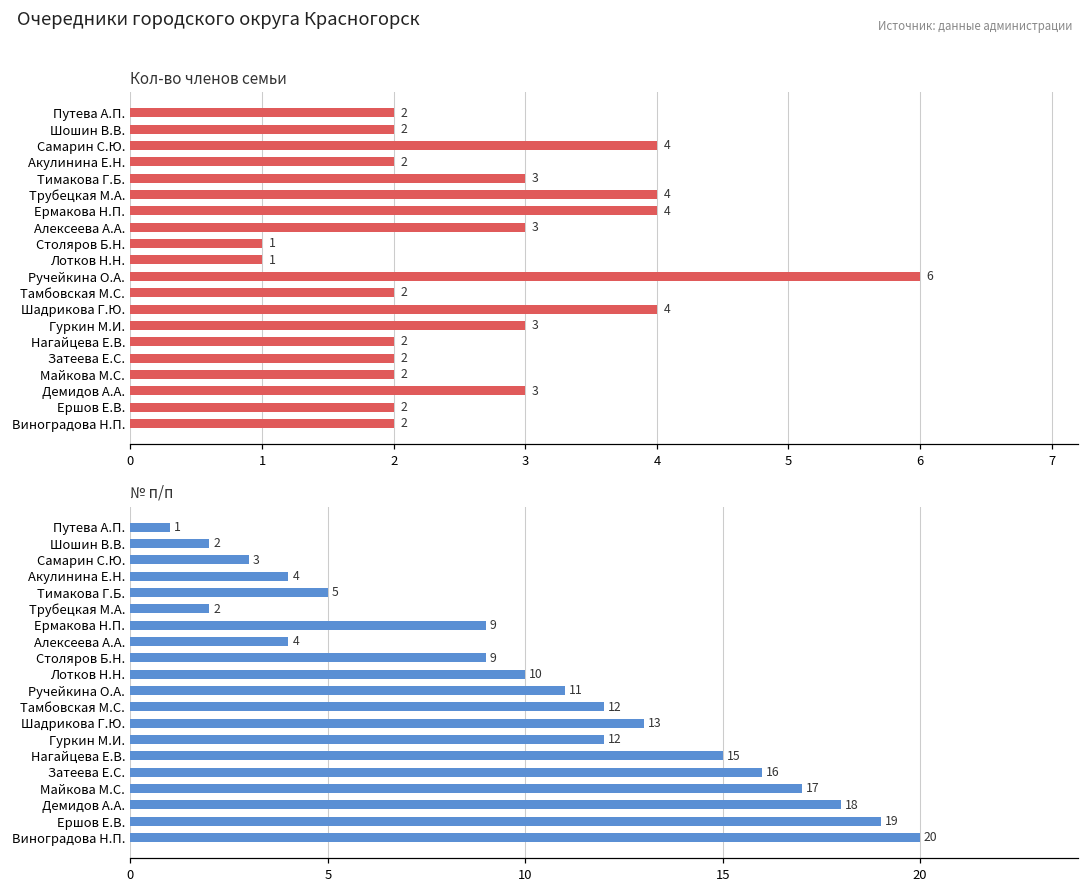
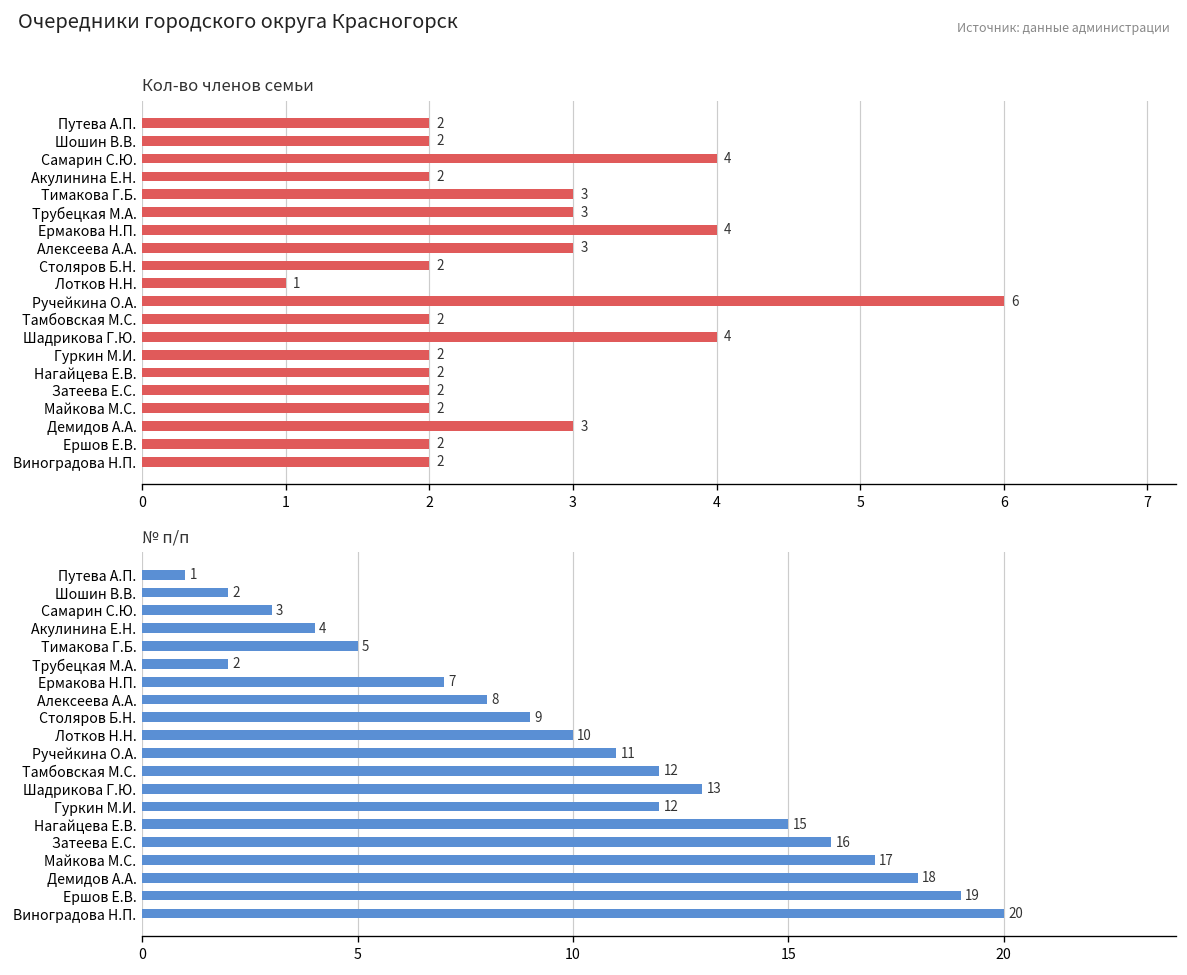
  {
    "Кол-во членов семьи": {
      "Путева А.П.": 2,
      "Шошин В.В.": 2,
      "Самарин С.Ю.": 4,
      "Акулинина Е.Н.": 2,
      "Тимакова Г.Б.": 3,
-     "Трубецкая М.А.": 4,
+     "Трубецкая М.А.": 3,
      "Ермакова Н.П.": 4,
      "Алексеева А.А.": 3,
-     "Столяров Б.Н.": 1,
+     "Столяров Б.Н.": 2,
      "Лотков Н.Н.": 1,
      "Ручейкина О.А.": 6,
      "Тамбовская М.С.": 2,
      "Шадрикова Г.Ю.": 4,
-     "Гуркин М.И.": 3,
+     "Гуркин М.И.": 2,
      "Нагайцева Е.В.": 2,
      "Затеева Е.С.": 2,
      "Майкова М.С.": 2,
      "Демидов А.А.": 3,
      "Ершов Е.В.": 2,
      "Виноградова Н.П.": 2
    },
    "№ п/п": {
      "Путева А.П.": 1,
      "Шошин В.В.": 2,
      "Самарин С.Ю.": 3,
      "Акулинина Е.Н.": 4,
      "Тимакова Г.Б.": 5,
      "Трубецкая М.А.": 2,
-     "Ермакова Н.П.": 9,
-     "Алексеева А.А.": 4,
+     "Ермакова Н.П.": 7,
+     "Алексеева А.А.": 8,
      "Столяров Б.Н.": 9,
      "Лотков Н.Н.": 10,
      "Ручейкина О.А.": 11,
      "Тамбовская М.С.": 12,
      "Шадрикова Г.Ю.": 13,
      "Гуркин М.И.": 12,
      "Нагайцева Е.В.": 15,
      "Затеева Е.С.": 16,
      "Майкова М.С.": 17,
      "Демидов А.А.": 18,
      "Ершов Е.В.": 19,
      "Виноградова Н.П.": 20
    }
  }
